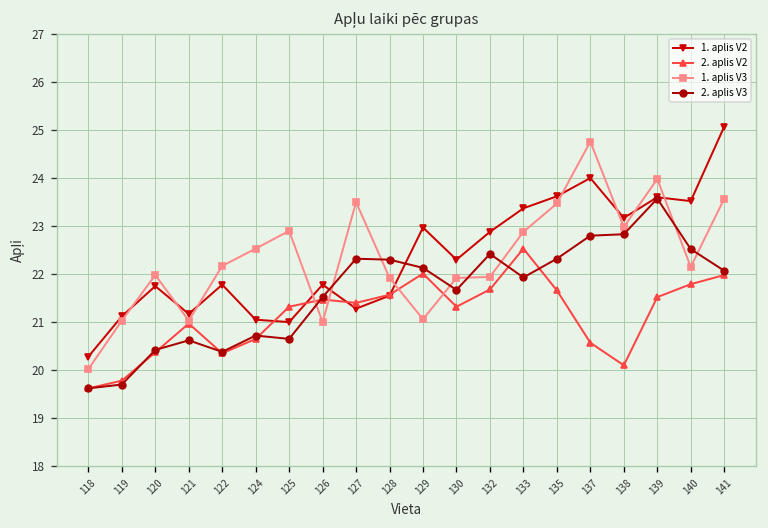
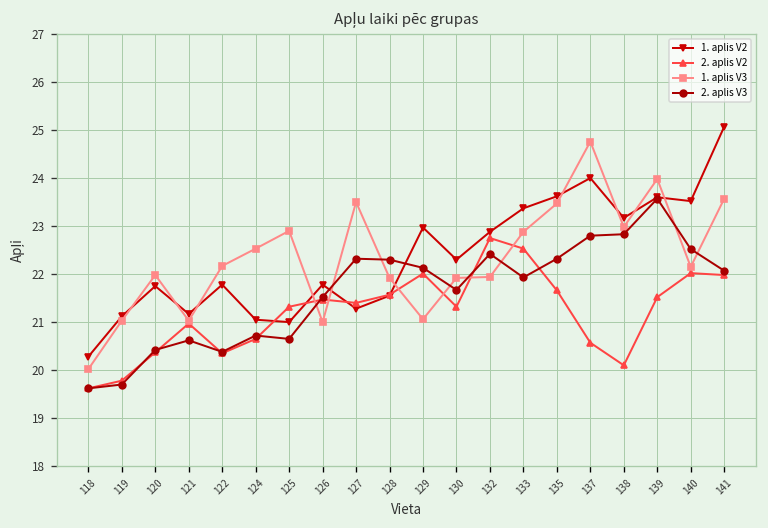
  {
    "2. aplis V2": {
      "119": 19.8,
      "124": 20.7,
      "125": 21.3,
      "127": 21.4,
      "129": 22.0,
      "130": 21.3,
-     "132": 21.7,
+     "132": 22.8,
      "133": 22.5,
      "135": 21.7,
      "137": 20.6,
      "138": 20.1,
      "139": 21.5,
-     "140": 21.8,
+     "140": 22.0,
      "141": 22.0
    },
    "1. aplis V3": {
      "118": 20.0,
      "119": 21.0,
      "120": 22.0,
      "122": 22.2,
      "124": 22.5,
      "125": 22.9,
      "126": 21.0,
      "127": 23.5,
      "128": 21.9,
      "129": 21.1,
      "130": 21.9,
      "132": 21.9,
      "133": 22.9,
      "135": 23.5,
      "137": 24.8,
      "138": 23.0,
      "139": 24.0,
      "140": 22.2,
      "141": 23.6
    }
  }
